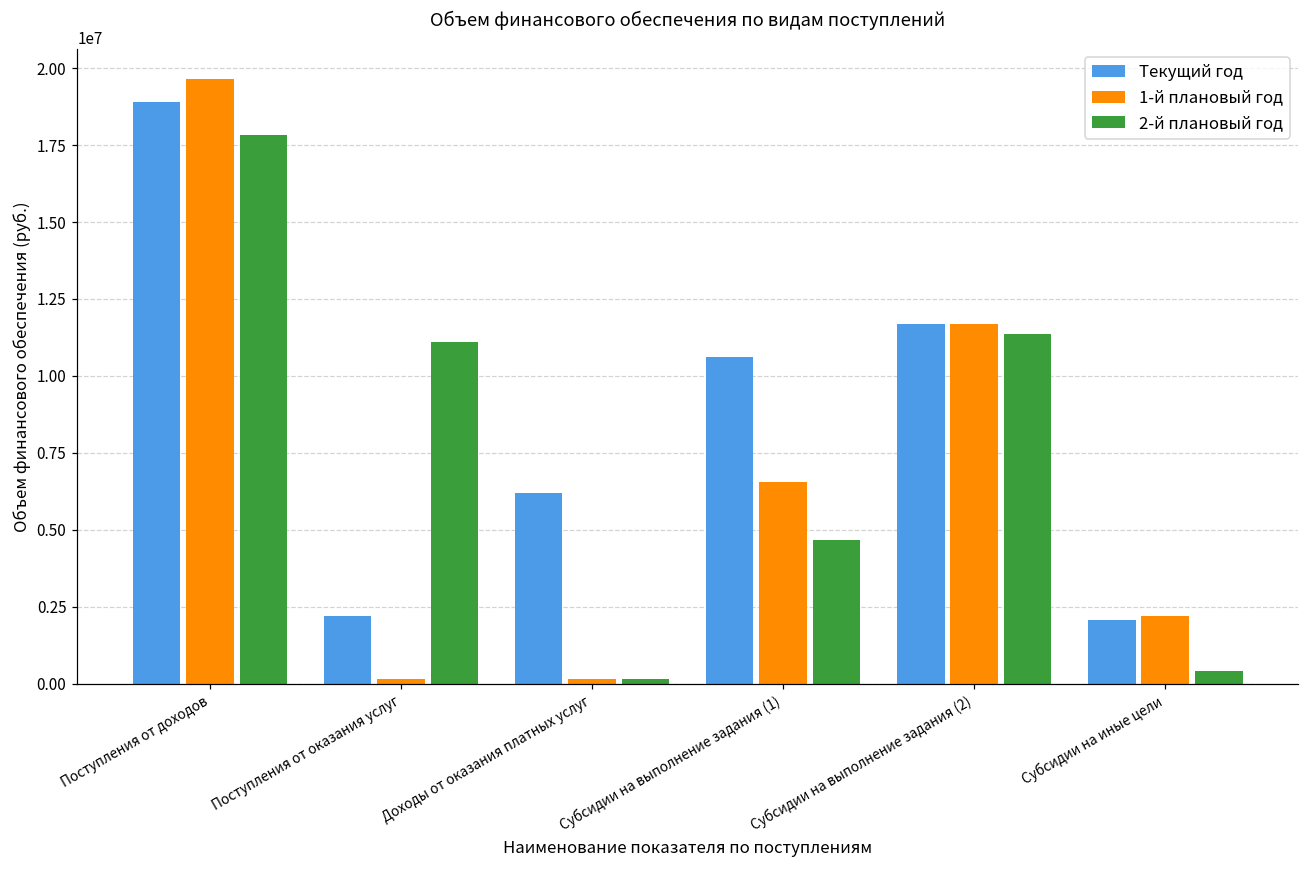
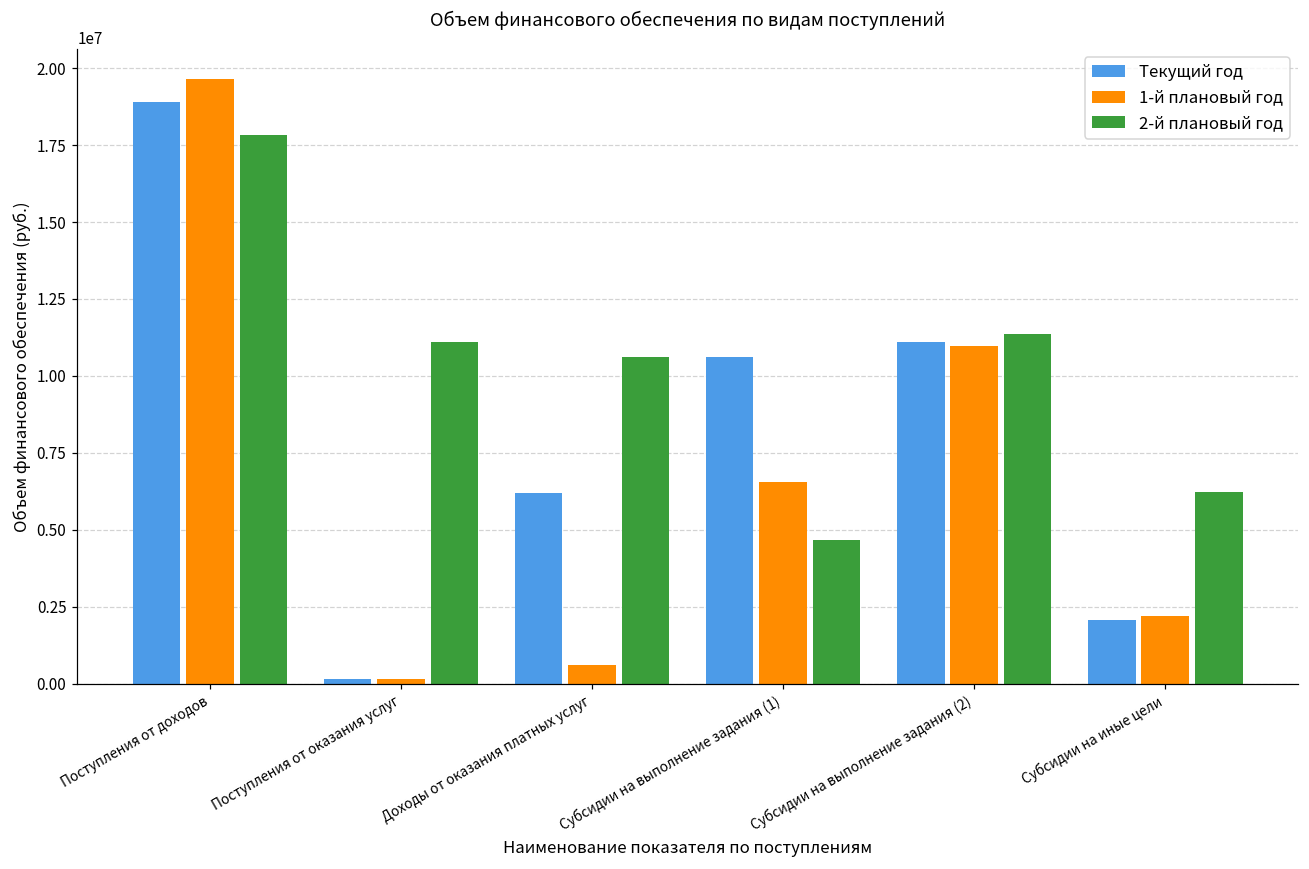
  {
    "Текущий год": {
      "Поступления от доходов": 18900000,
-     "Поступления от оказания услуг": 2200000,
+     "Поступления от оказания услуг": 100000,
      "Доходы от оказания платных услуг": 6200000,
      "Субсидии на выполнение задания (1)": 10600000,
-     "Субсидии на выполнение задания (2)": 11700000,
+     "Субсидии на выполнение задания (2)": 11100000,
      "Субсидии на иные цели": 2100000
    },
    "1-й плановый год": {
      "Поступления от доходов": 19600000,
      "Поступления от оказания услуг": 100000,
-     "Доходы от оказания платных услуг": 100000,
+     "Доходы от оказания платных услуг": 600000,
      "Субсидии на выполнение задания (1)": 6500000,
-     "Субсидии на выполнение задания (2)": 11700000,
+     "Субсидии на выполнение задания (2)": 11000000,
      "Субсидии на иные цели": 2200000
    },
    "2-й плановый год": {
      "Поступления от доходов": 17800000,
      "Поступления от оказания услуг": 11100000,
-     "Доходы от оказания платных услуг": 100000,
+     "Доходы от оказания платных услуг": 10600000,
      "Субсидии на выполнение задания (1)": 4700000,
      "Субсидии на выполнение задания (2)": 11400000,
-     "Субсидии на иные цели": 400000
+     "Субсидии на иные цели": 6200000
    }
  }
